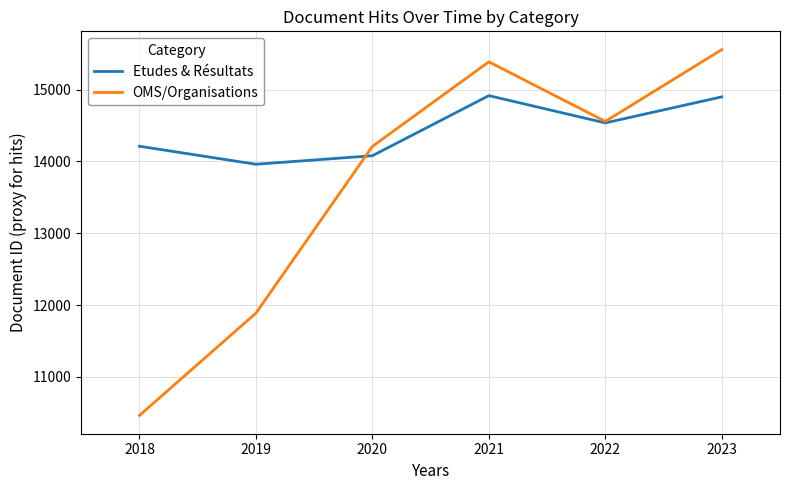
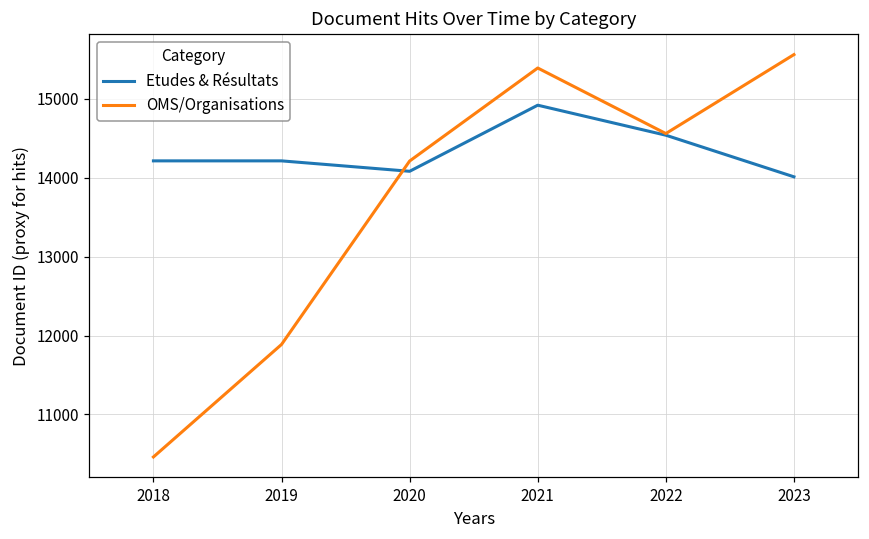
  {
    "Etudes & Résultats": {
      "2018": 14200,
-     "2019": 14000,
+     "2019": 14200,
      "2020": 14100,
      "2021": 14900,
-     "2023": 14900
+     "2023": 14000
    },
    "OMS/Organisations": {
      "2018": 10500,
      "2019": 11900,
      "2020": 14200,
      "2021": 15400,
      "2023": 15600
    }
  }
